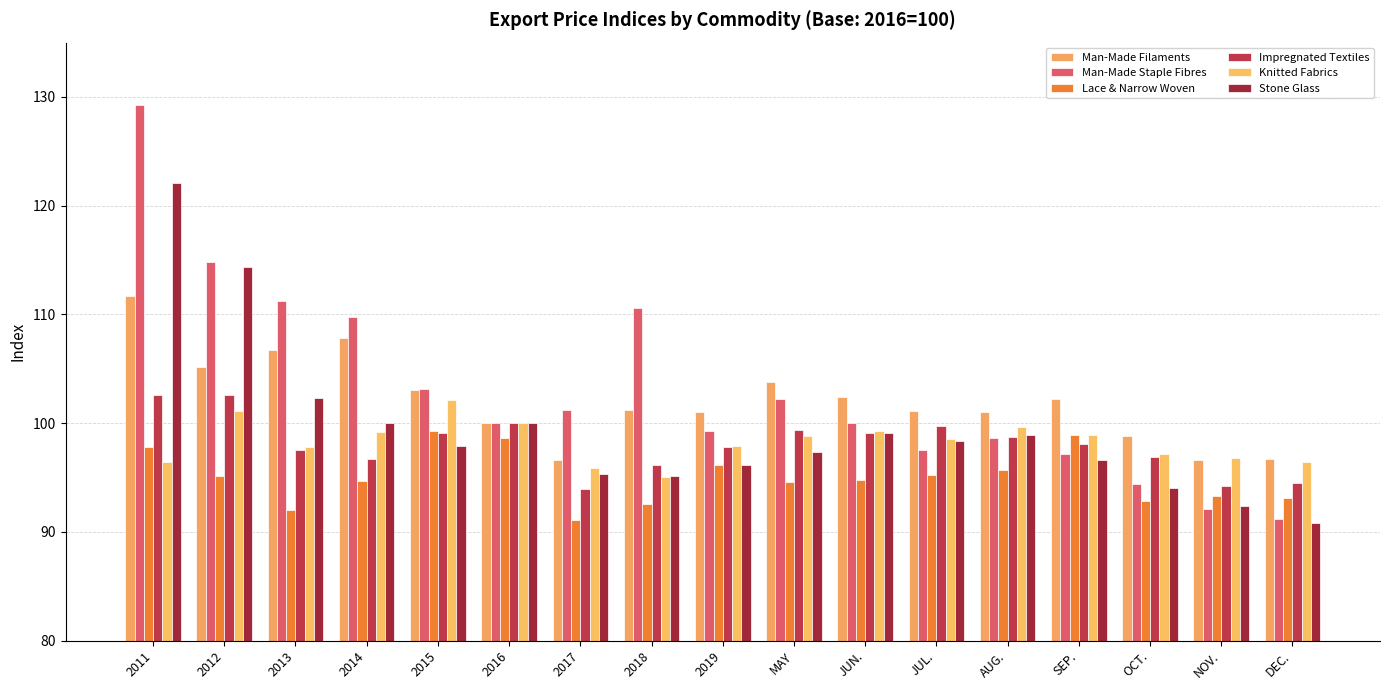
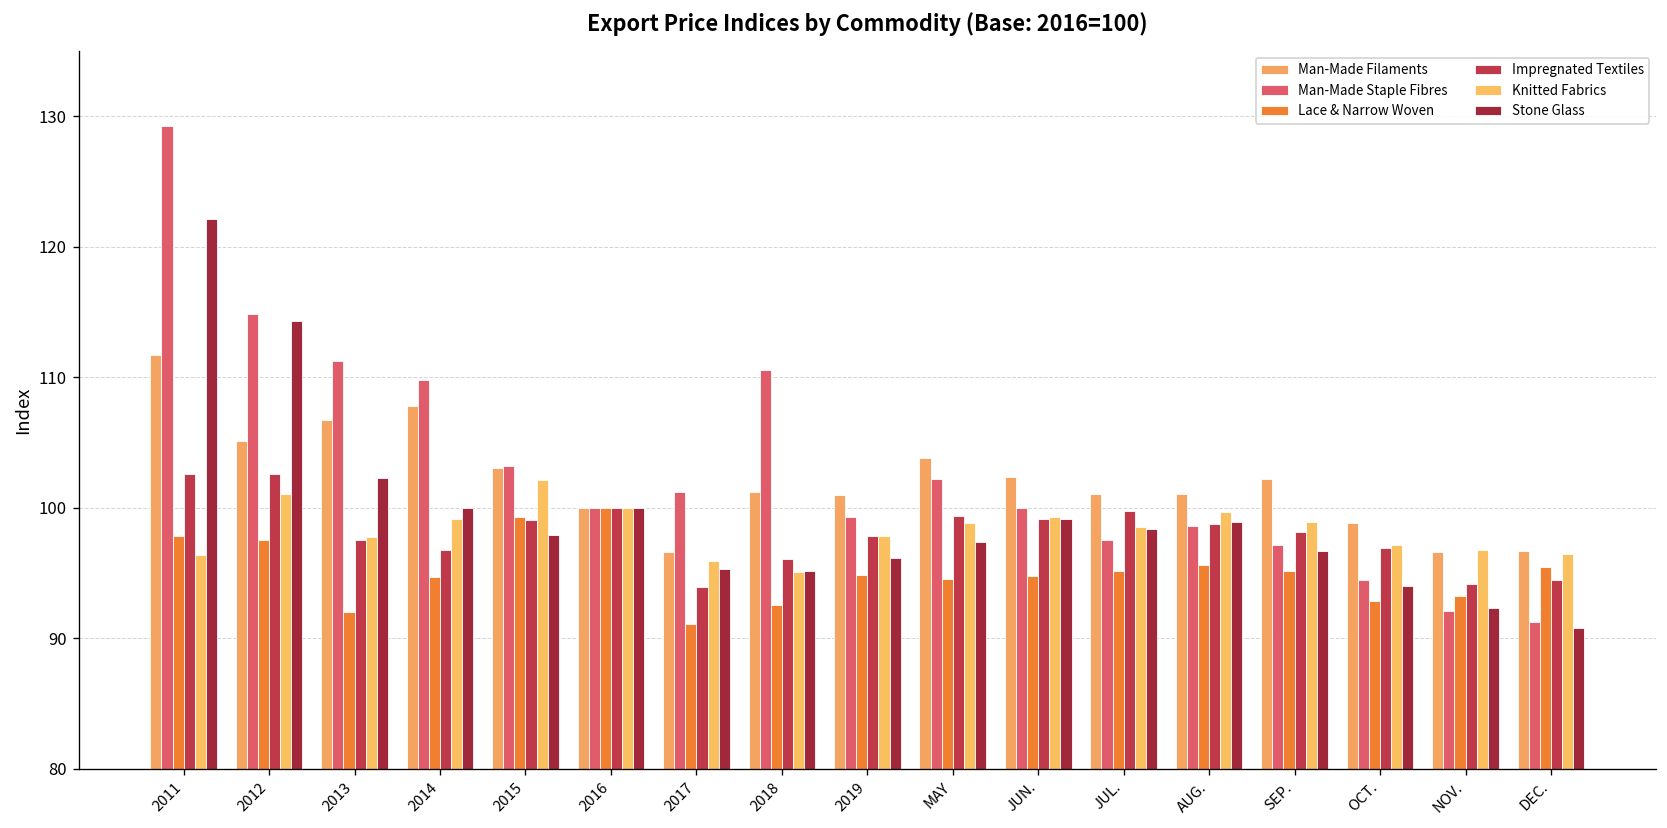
  {
    "Lace & Narrow Woven": {
      "2011": 97.8,
-     "2012": 95.1,
+     "2012": 97.6,
      "2013": 92.0,
      "2014": 94.7,
      "2015": 99.3,
-     "2016": 98.6,
+     "2016": 100.0,
      "2017": 91.1,
      "2018": 92.5,
-     "2019": 96.2,
+     "2019": 94.8,
      "MAY": 94.6,
      "JUN.": 94.8,
      "JUL.": 95.2,
      "AUG.": 95.7,
-     "SEP.": 98.9,
+     "SEP.": 95.1,
      "OCT.": 92.9,
      "NOV.": 93.3,
-     "DEC.": 93.1
+     "DEC.": 95.4
    }
  }
